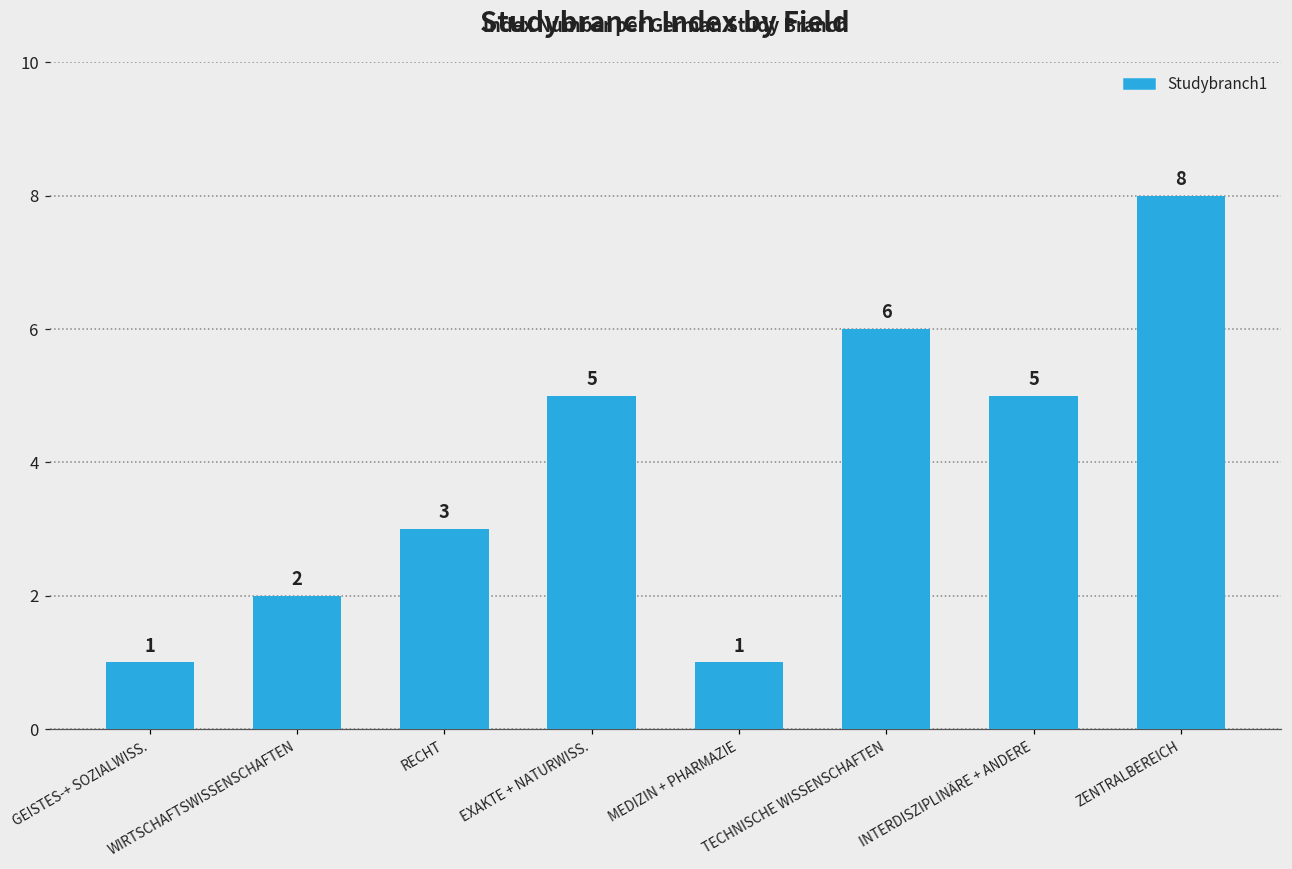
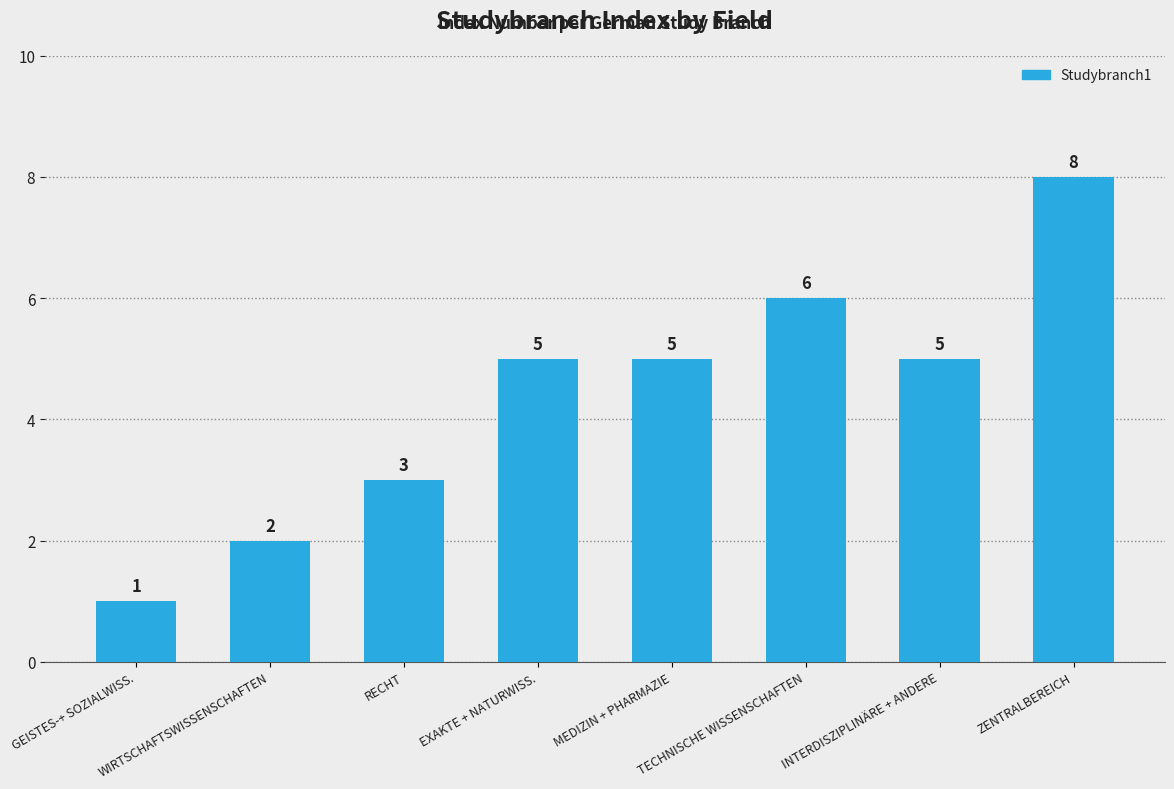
  {
    "GEISTES-+ SOZIALWISS.": 1,
    "WIRTSCHAFTSWISSENSCHAFTEN": 2,
    "RECHT": 3,
    "EXAKTE + NATURWISS.": 5,
-   "MEDIZIN + PHARMAZIE": 1,
+   "MEDIZIN + PHARMAZIE": 5,
    "TECHNISCHE WISSENSCHAFTEN": 6,
    "INTERDISZIPLINÄRE + ANDERE": 5,
    "ZENTRALBEREICH": 8
  }
